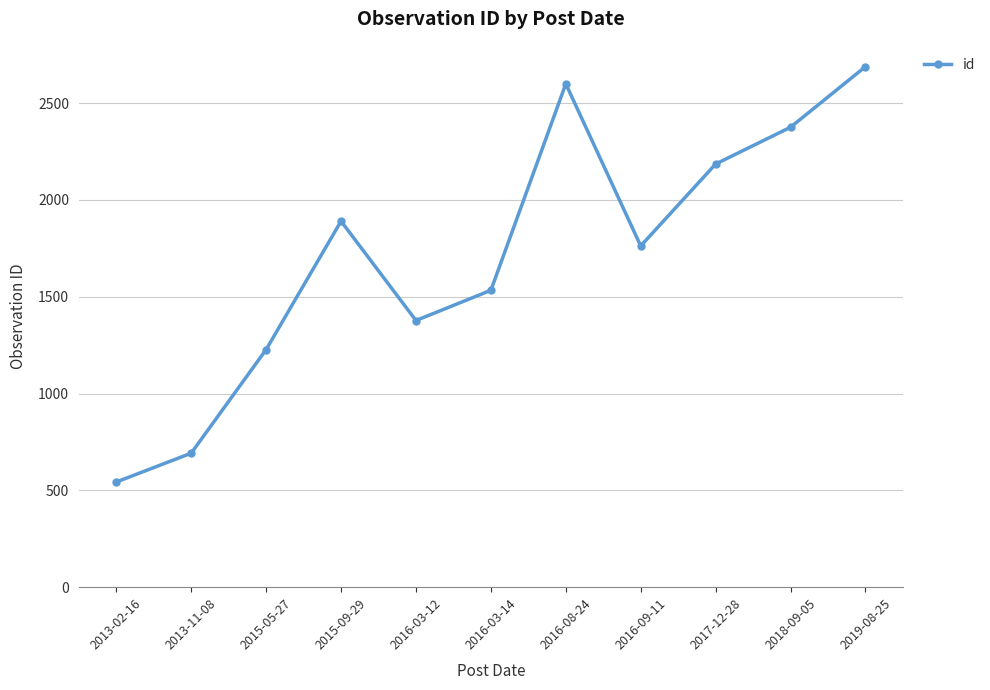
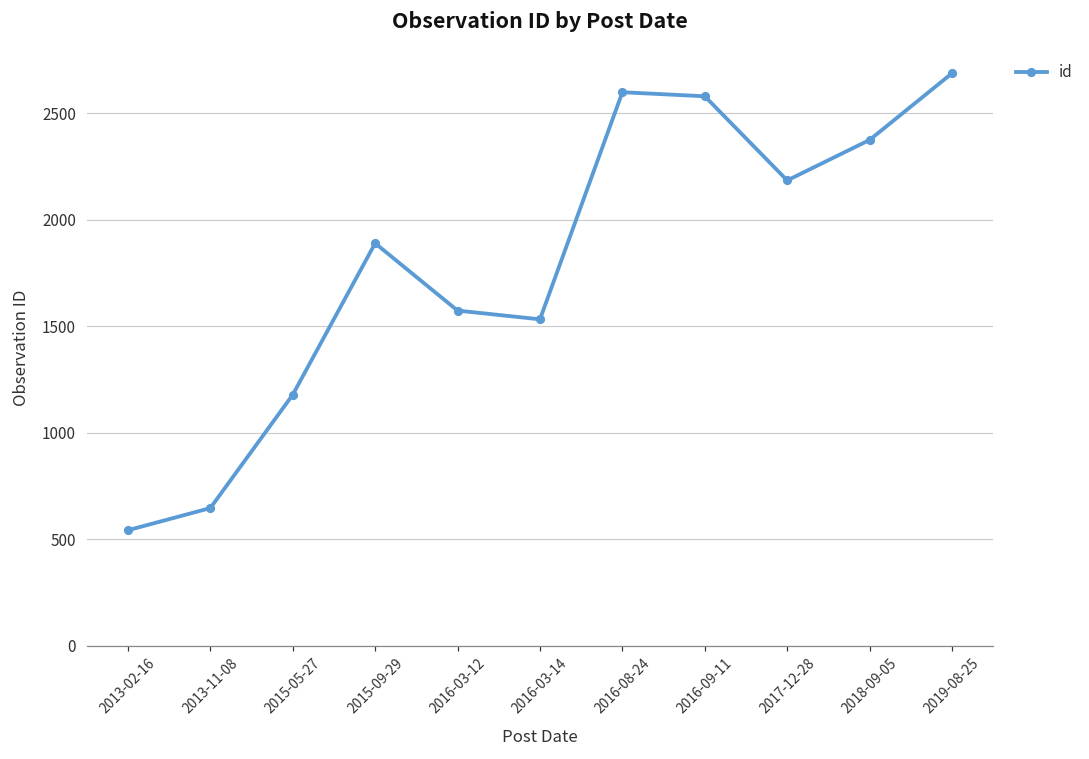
  {
    "2013-02-16": 540,
-   "2013-11-08": 690,
-   "2015-05-27": 1230,
+   "2013-11-08": 650,
+   "2015-05-27": 1180,
    "2015-09-29": 1890,
-   "2016-03-12": 1380,
+   "2016-03-12": 1570,
    "2016-03-14": 1530,
    "2016-08-24": 2600,
-   "2016-09-11": 1760,
+   "2016-09-11": 2580,
    "2017-12-28": 2190,
    "2018-09-05": 2380,
    "2019-08-25": 2690
  }
